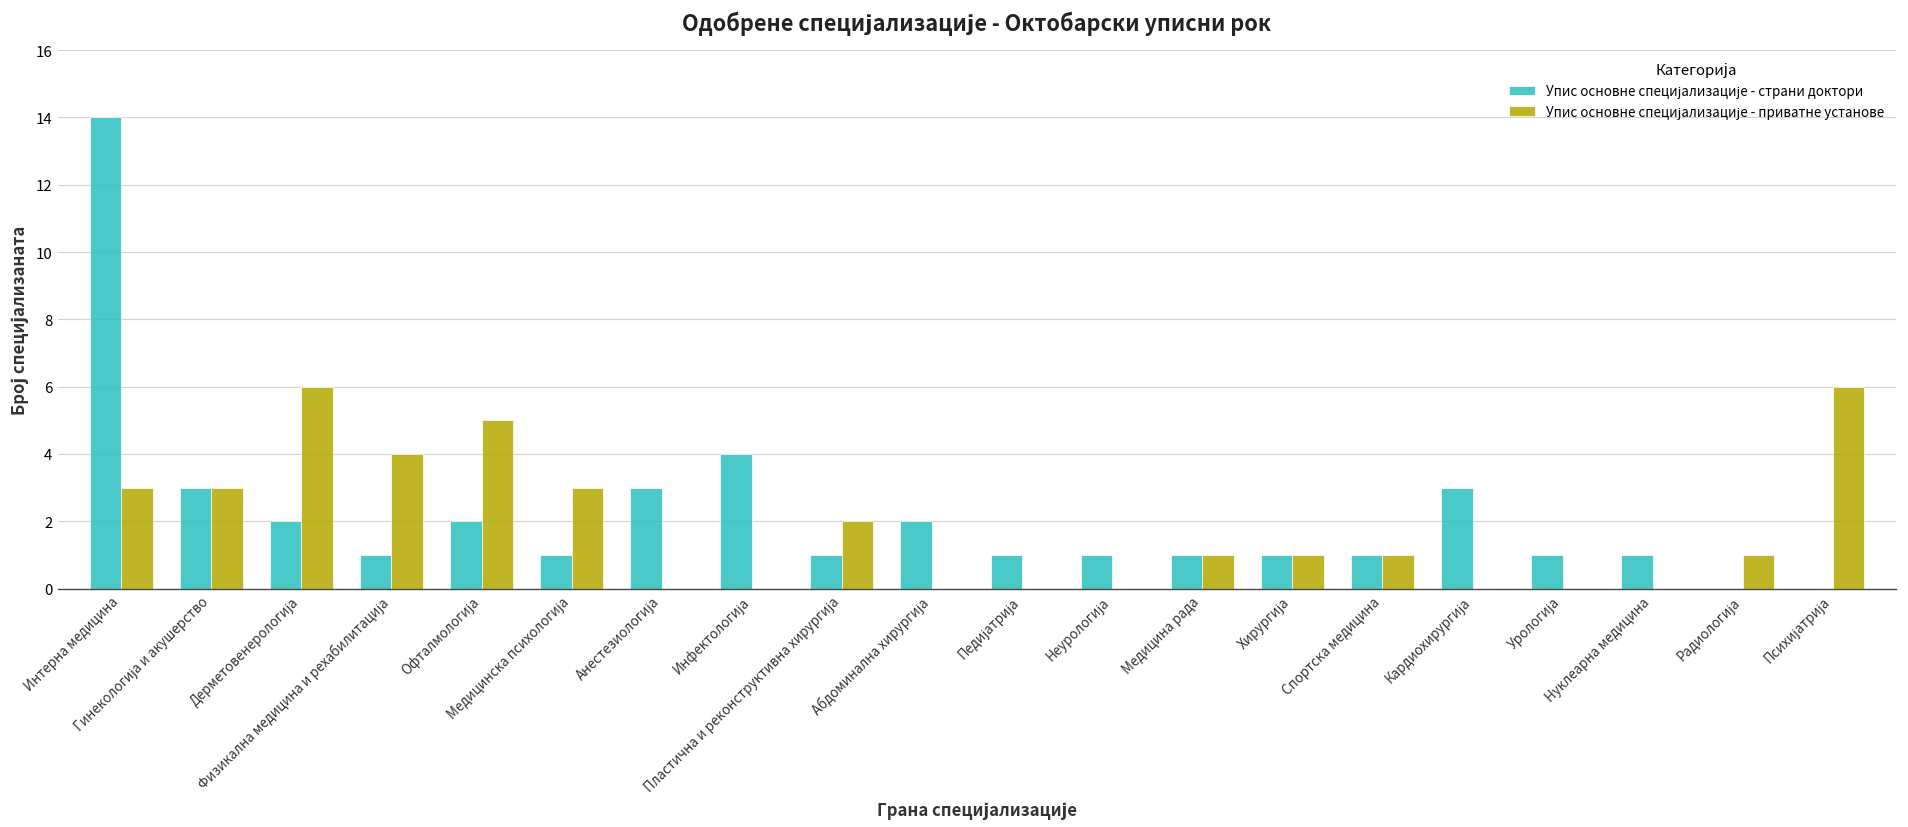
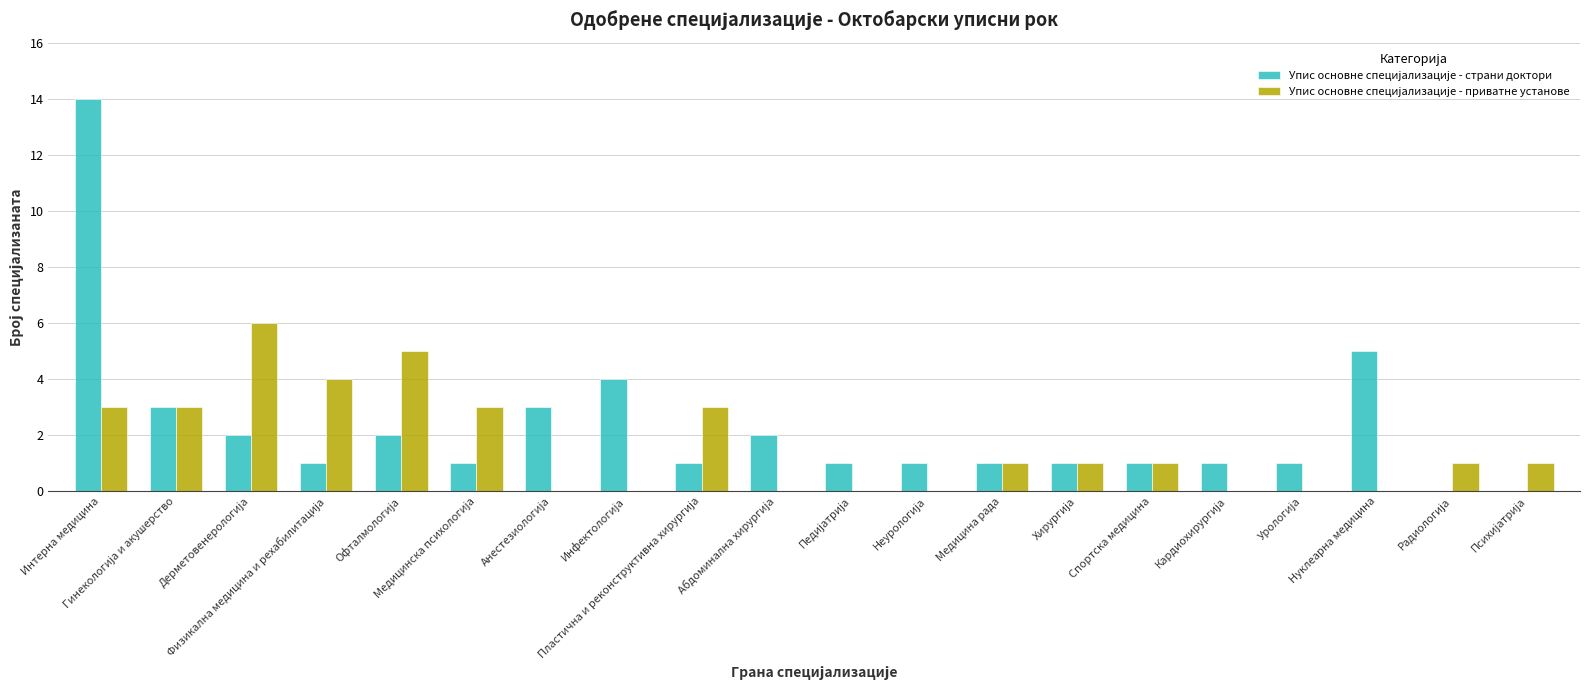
  {
    "Упис основне специјализације - страни доктори": {
      "Интерна медицина": 14,
      "Гинекологија и акушерство": 3,
      "Дерметовенерологија": 2,
      "Физикална медицина и рехабилитација": 1,
      "Офталмологија": 2,
      "Медицинска психологија": 1,
      "Анестезиологија": 3,
      "Инфектологија": 4,
      "Пластична и реконструктивна хирургија": 1,
      "Абдоминална хирургија": 2,
      "Педијатрија": 1,
      "Неурологија": 1,
      "Медицина рада": 1,
      "Хирургија": 1,
      "Спортска медицина": 1,
-     "Кардиохирургија": 3,
+     "Кардиохирургија": 1,
      "Урологија": 1,
-     "Нуклеарна медицина": 1,
+     "Нуклеарна медицина": 5,
      "Радиологија": 0,
      "Психијатрија": 0
    },
    "Упис основне специјализације - приватне установе": {
      "Интерна медицина": 3,
      "Гинекологија и акушерство": 3,
      "Дерметовенерологија": 6,
      "Физикална медицина и рехабилитација": 4,
      "Офталмологија": 5,
      "Медицинска психологија": 3,
      "Анестезиологија": 0,
      "Инфектологија": 0,
-     "Пластична и реконструктивна хирургија": 2,
+     "Пластична и реконструктивна хирургија": 3,
      "Абдоминална хирургија": 0,
      "Педијатрија": 0,
      "Неурологија": 0,
      "Медицина рада": 1,
      "Хирургија": 1,
      "Спортска медицина": 1,
      "Кардиохирургија": 0,
      "Урологија": 0,
      "Нуклеарна медицина": 0,
      "Радиологија": 1,
-     "Психијатрија": 6
+     "Психијатрија": 1
    }
  }
